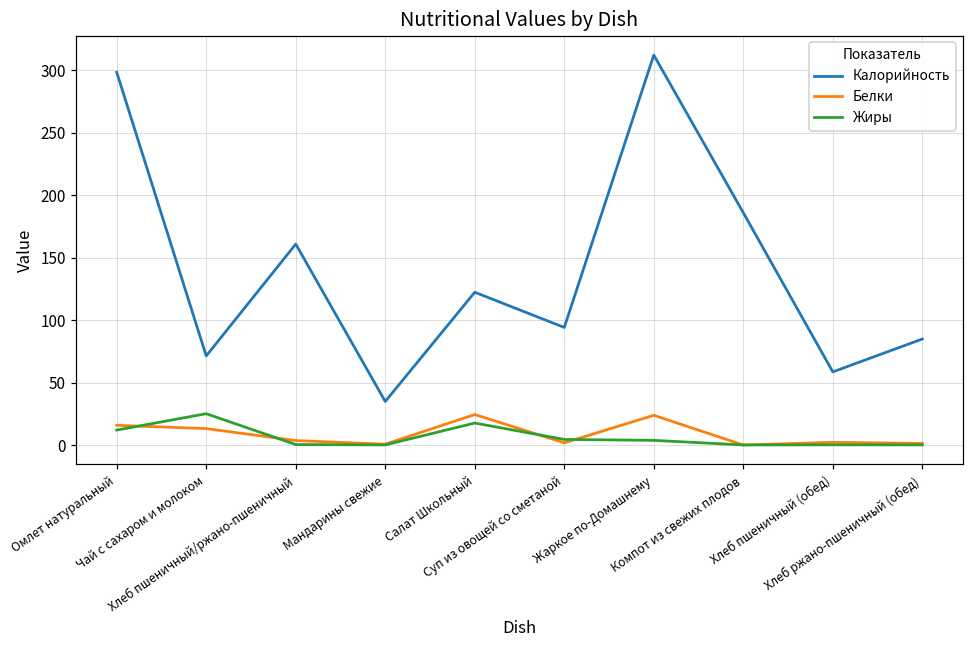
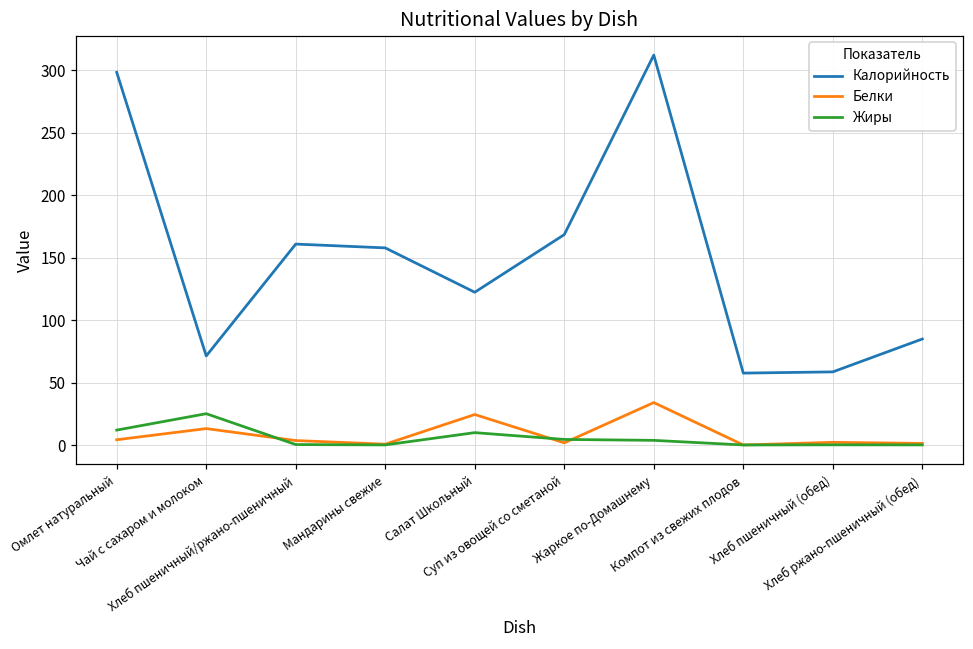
  {
    "Калорийность": {
      "Омлет натуральный": 298,
      "Чай с сахаром и молоком": 71,
      "Хлеб пшеничный/ржано-пшеничный": 161,
-     "Мандарины свежие": 35,
+     "Мандарины свежие": 158,
      "Салат Школьный": 122,
-     "Суп из овощей со сметаной": 94,
+     "Суп из овощей со сметаной": 169,
      "Жаркое по-Домашнему": 312,
-     "Компот из свежих плодов": 186,
+     "Компот из свежих плодов": 58,
      "Хлеб пшеничный (обед)": 59,
      "Хлеб ржано-пшеничный (обед)": 85
    },
    "Белки": {
-     "Омлет натуральный": 16,
+     "Омлет натуральный": 4,
      "Чай с сахаром и молоком": 13,
      "Хлеб пшеничный/ржано-пшеничный": 4,
      "Салат Школьный": 25,
      "Суп из овощей со сметаной": 2,
-     "Жаркое по-Домашнему": 24
+     "Жаркое по-Домашнему": 34
    },
    "Жиры": {
      "Омлет натуральный": 12,
      "Чай с сахаром и молоком": 25,
      "Хлеб пшеничный/ржано-пшеничный": 0,
-     "Салат Школьный": 18,
+     "Салат Школьный": 10,
      "Суп из овощей со сметаной": 5,
      "Жаркое по-Домашнему": 4
    }
  }
